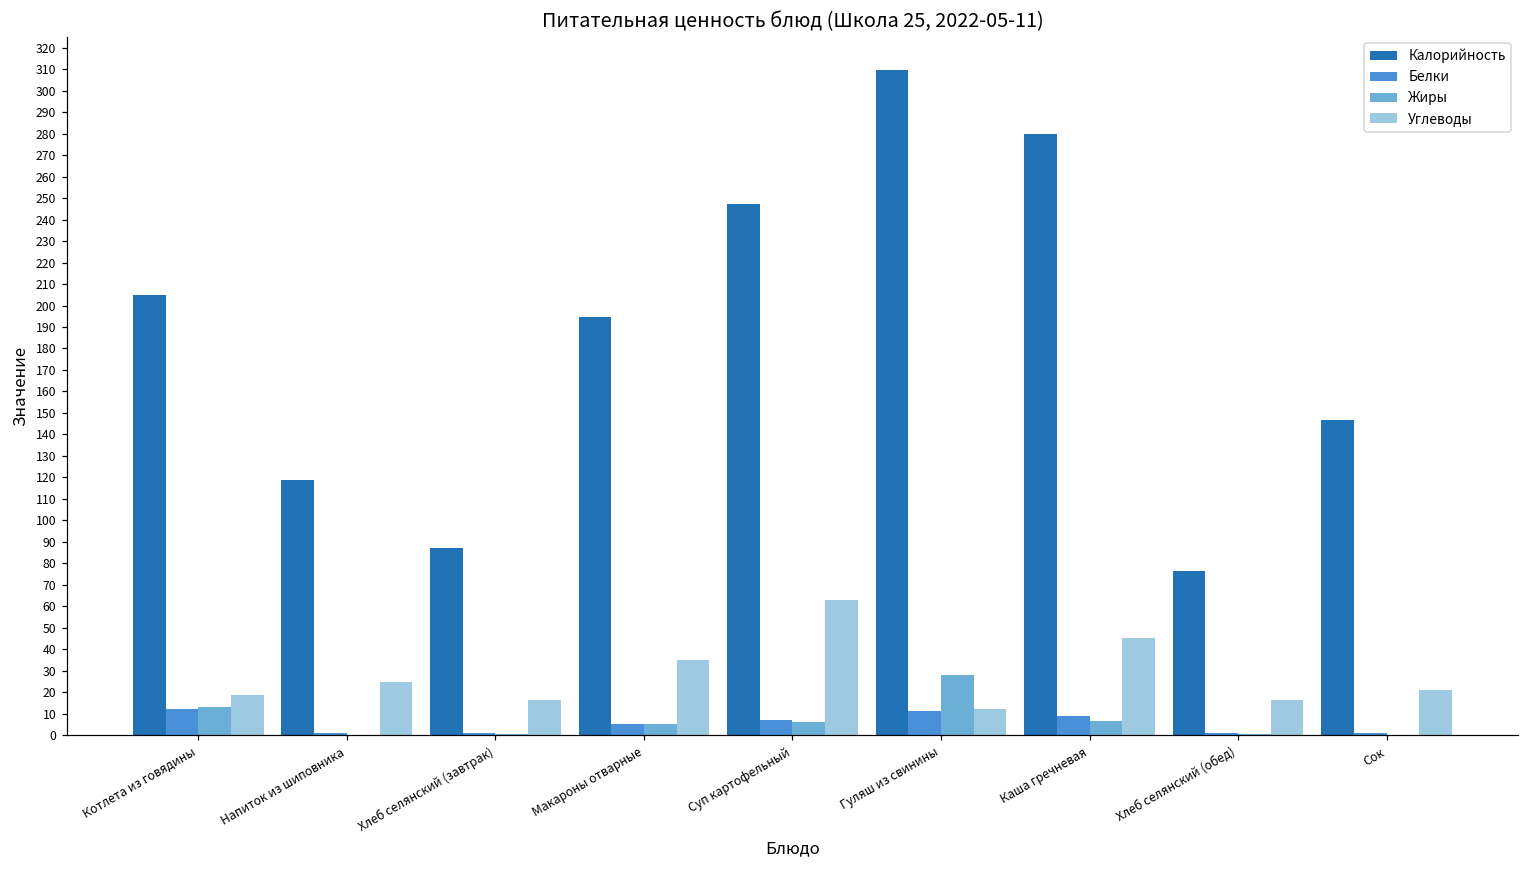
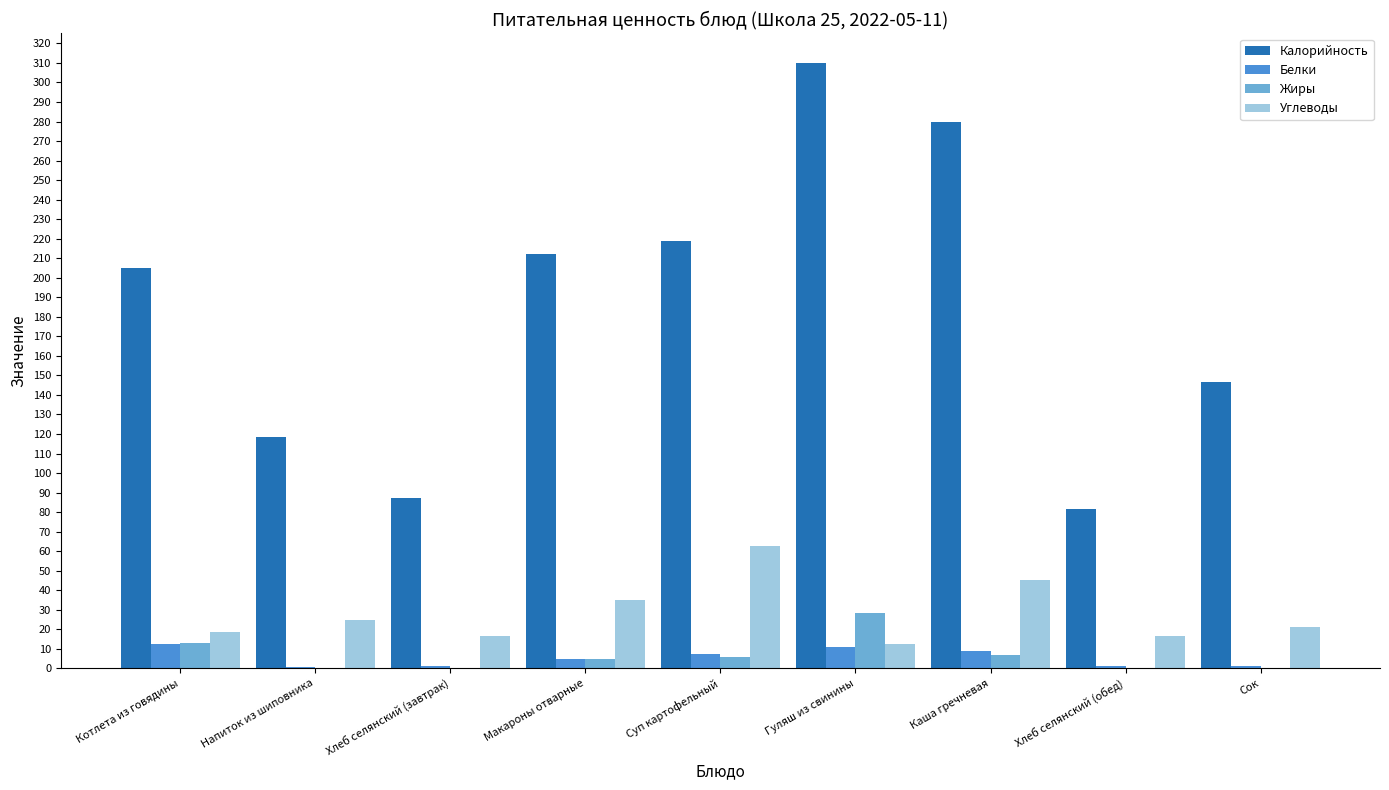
  {
    "Калорийность": {
      "Котлета из говядины": 205,
      "Напиток из шиповника": 119,
      "Хлеб селянский (завтрак)": 87,
-     "Макароны отварные": 195,
-     "Суп картофельный": 247,
+     "Макароны отварные": 212,
+     "Суп картофельный": 219,
      "Гуляш из свинины": 310,
      "Каша гречневая": 280,
-     "Хлеб селянский (обед)": 76,
+     "Хлеб селянский (обед)": 82,
      "Сок": 147
    }
  }
